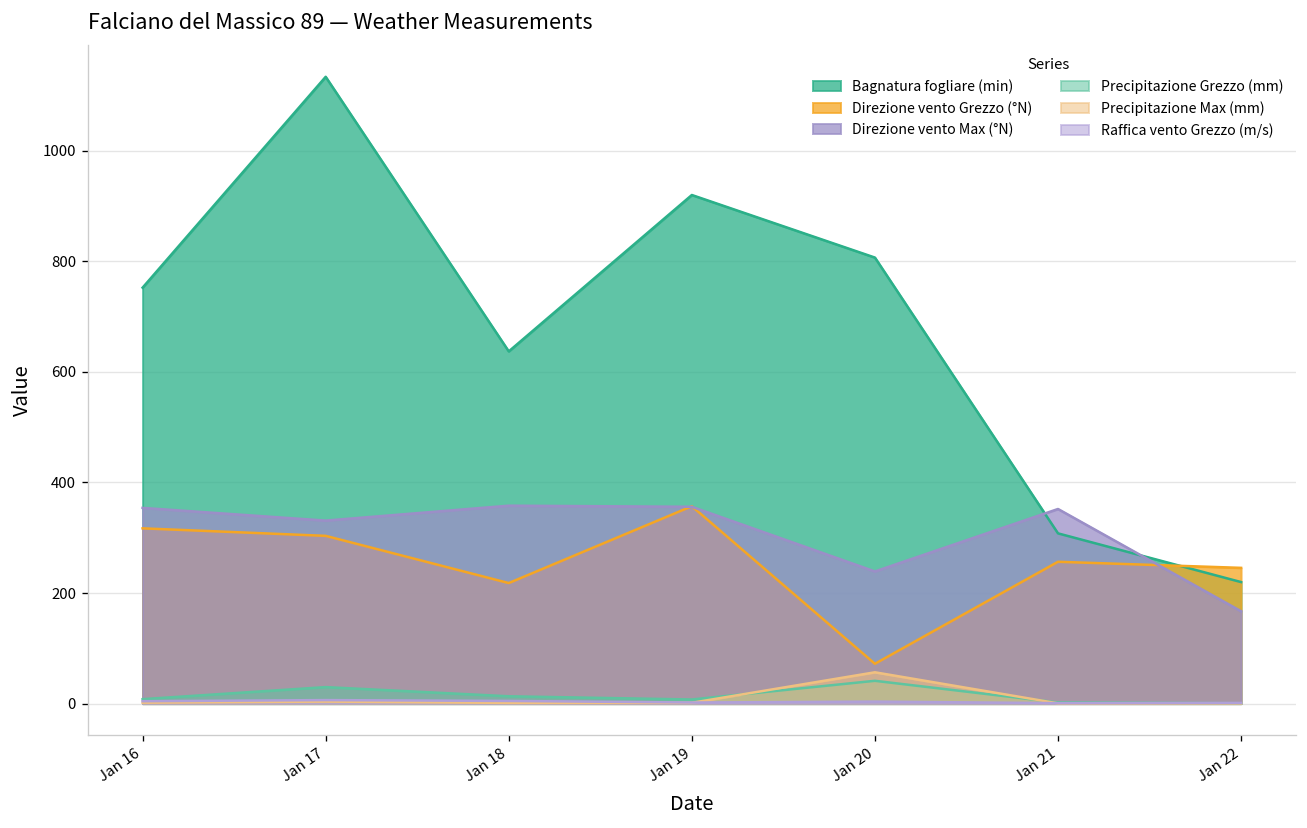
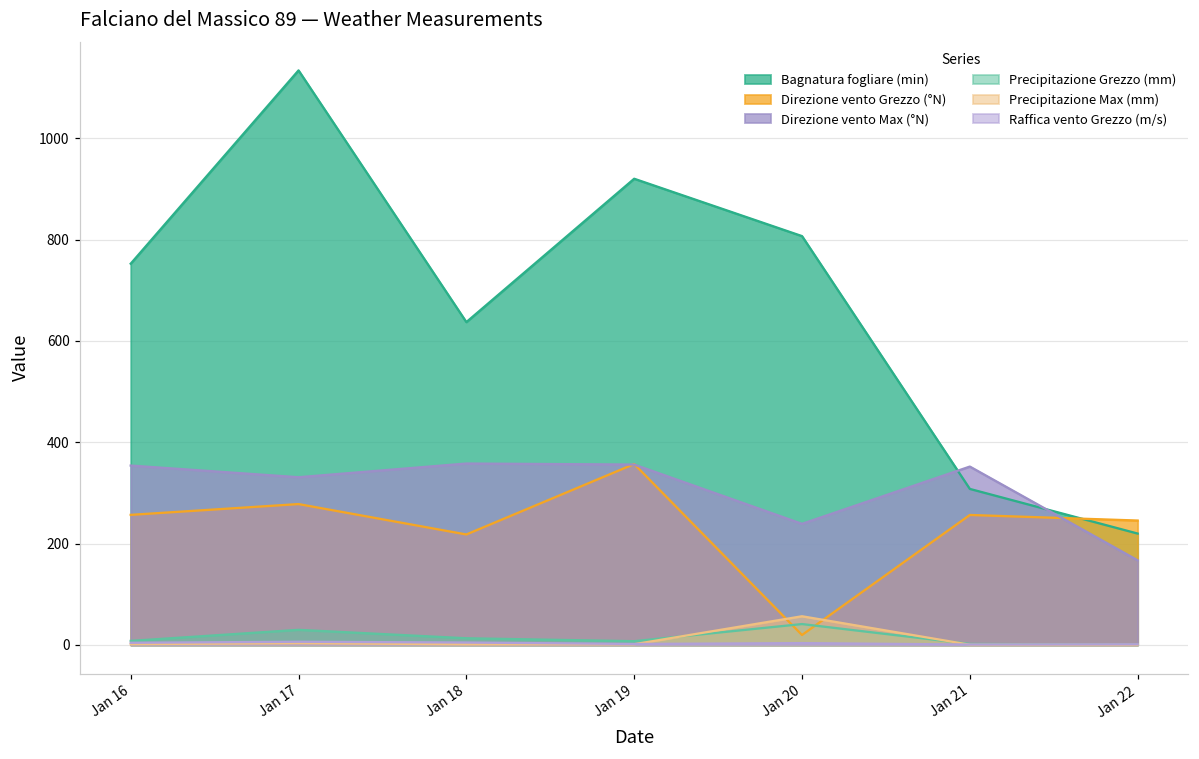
  {
    "Direzione vento Grezzo (°N)": {
-     "Jan 16": 320,
-     "Jan 17": 300,
+     "Jan 16": 260,
+     "Jan 17": 280,
      "Jan 18": 220,
-     "Jan 20": 70,
+     "Jan 20": 20,
      "Jan 21": 260,
      "Jan 22": 250
    },
    "Precipitazione Max (mm)": {
      "Jan 20": 60
    }
  }
